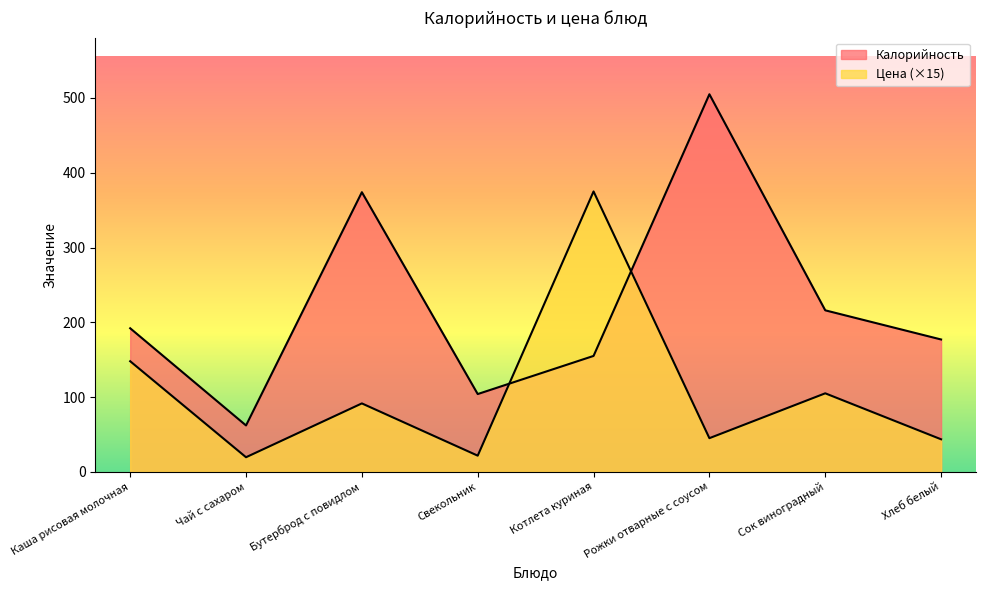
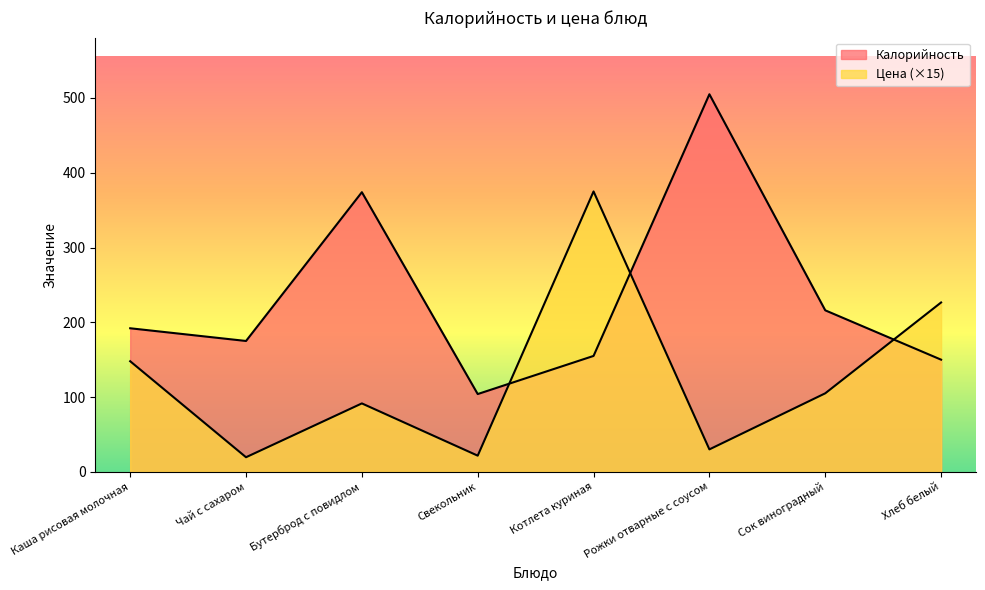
  {
    "Калорийность": {
      "Каша рисовая молочная": 190,
-     "Чай с сахаром": 60,
+     "Чай с сахаром": 180,
      "Бутерброд с повидлом": 370,
      "Свекольник": 100,
      "Котлета куриная": 160,
      "Рожки отварные с соусом": 510,
      "Сок виноградный": 220,
-     "Хлеб белый": 180
+     "Хлеб белый": 150
    },
    "Цена (×15)": {
      "Каша рисовая молочная": 150,
      "Чай с сахаром": 20,
      "Бутерброд с повидлом": 90,
      "Свекольник": 20,
      "Котлета куриная": 380,
-     "Рожки отварные с соусом": 50,
+     "Рожки отварные с соусом": 30,
      "Сок виноградный": 110,
-     "Хлеб белый": 40
+     "Хлеб белый": 230
    }
  }
